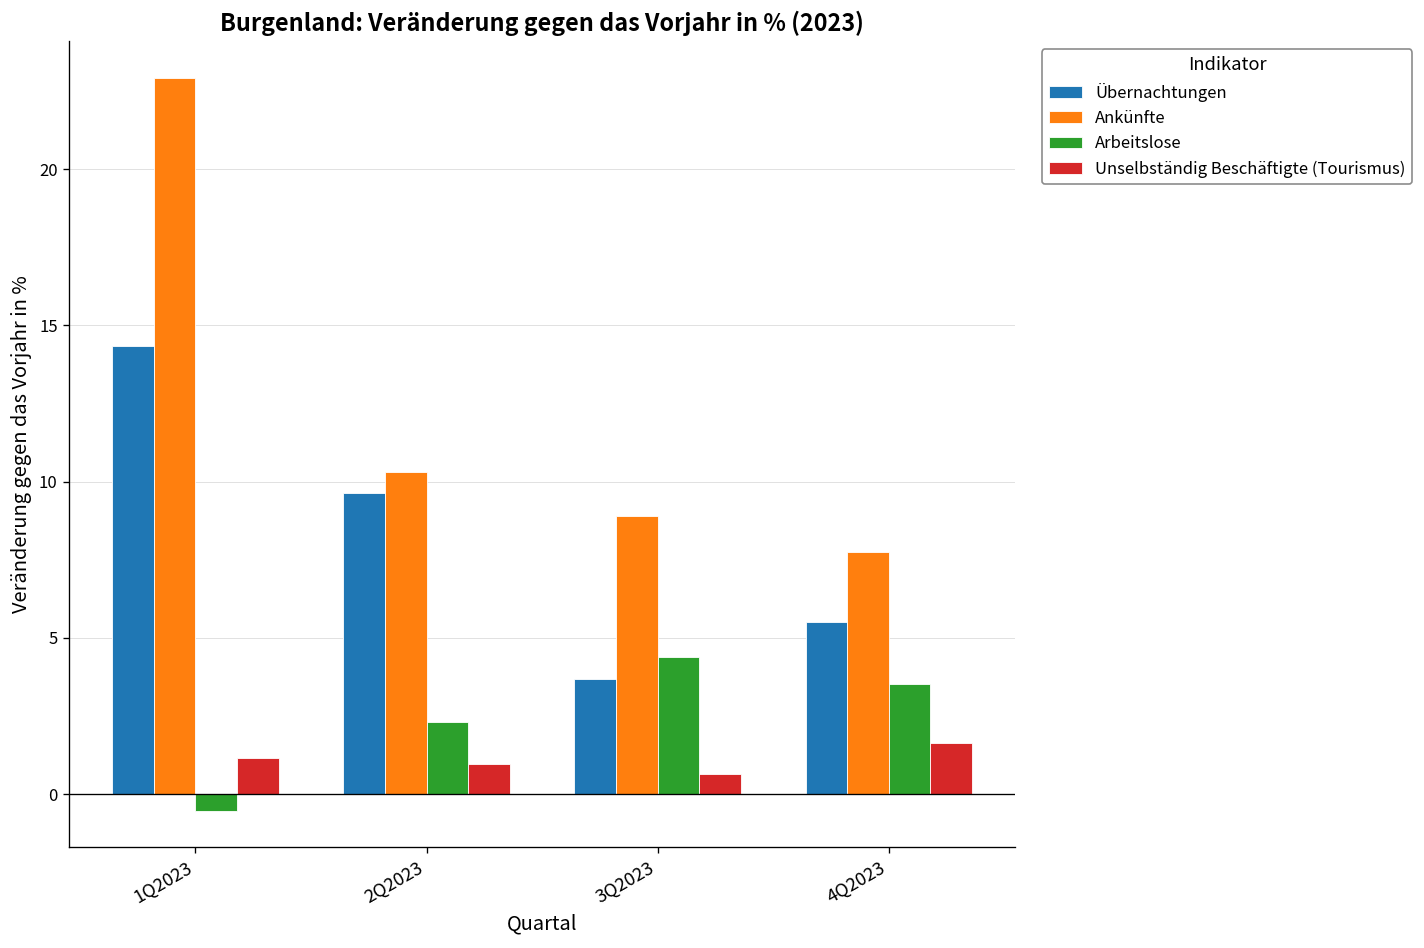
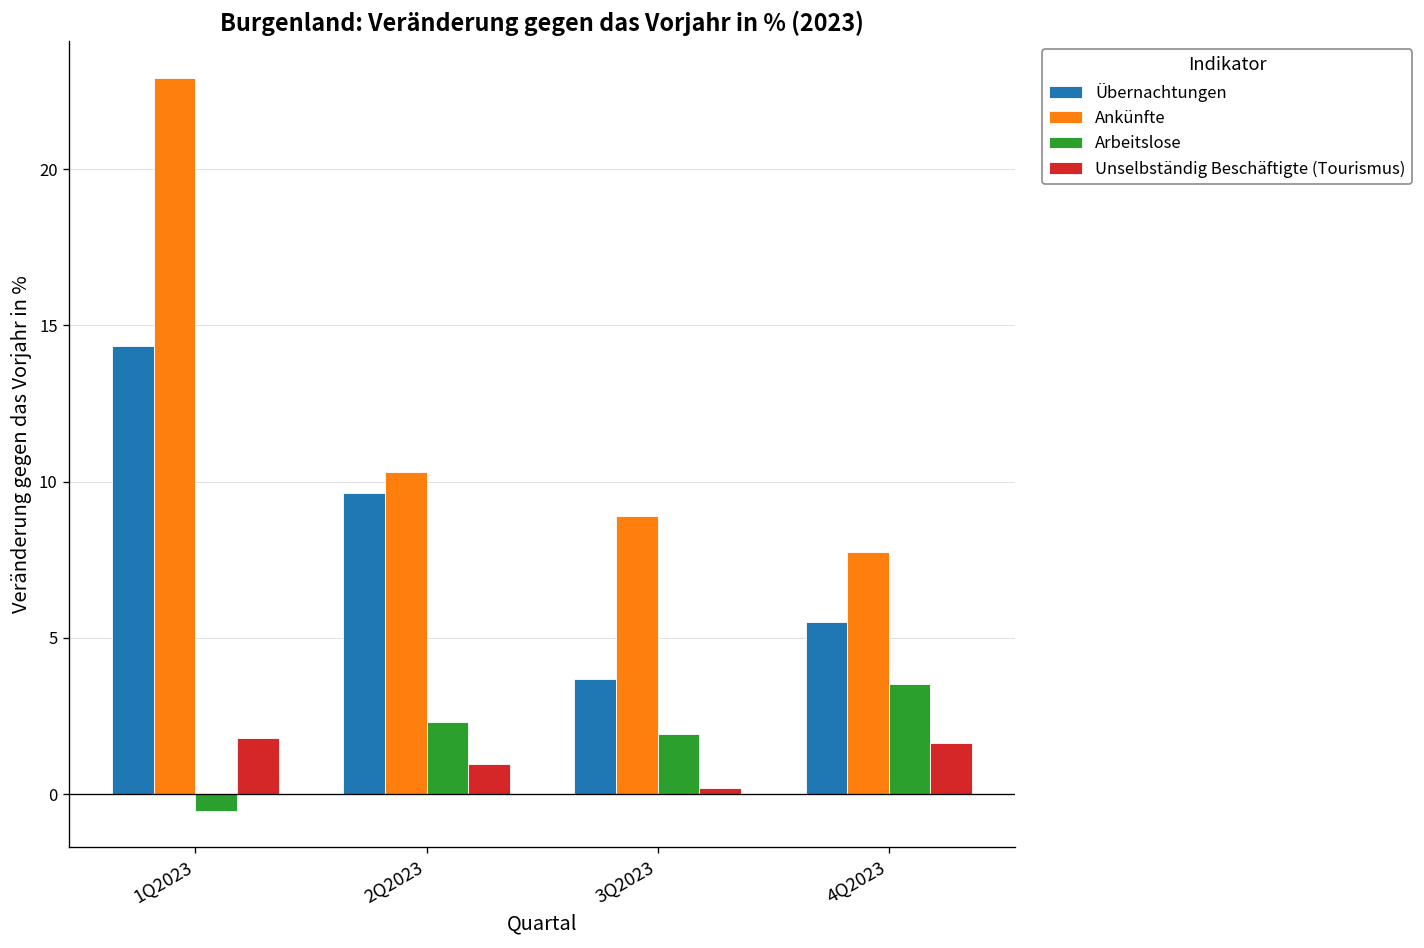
  {
    "Übernachtungen": {
      "1Q2023": 14.3,
      "2Q2023": 9.6,
      "3Q2023": 3.7,
      "4Q2023": 5.5
    },
    "Ankünfte": {
      "1Q2023": 22.9,
      "2Q2023": 10.3,
      "3Q2023": 8.9,
      "4Q2023": 7.8
    },
    "Arbeitslose": {
      "1Q2023": -0.5,
      "2Q2023": 2.3,
-     "3Q2023": 4.4,
+     "3Q2023": 1.9,
      "4Q2023": 3.5
    },
    "Unselbständig Beschäftigte (Tourismus)": {
-     "1Q2023": 1.2,
+     "1Q2023": 1.8,
      "2Q2023": 1.0,
-     "3Q2023": 0.6,
+     "3Q2023": 0.2,
      "4Q2023": 1.6
    }
  }
